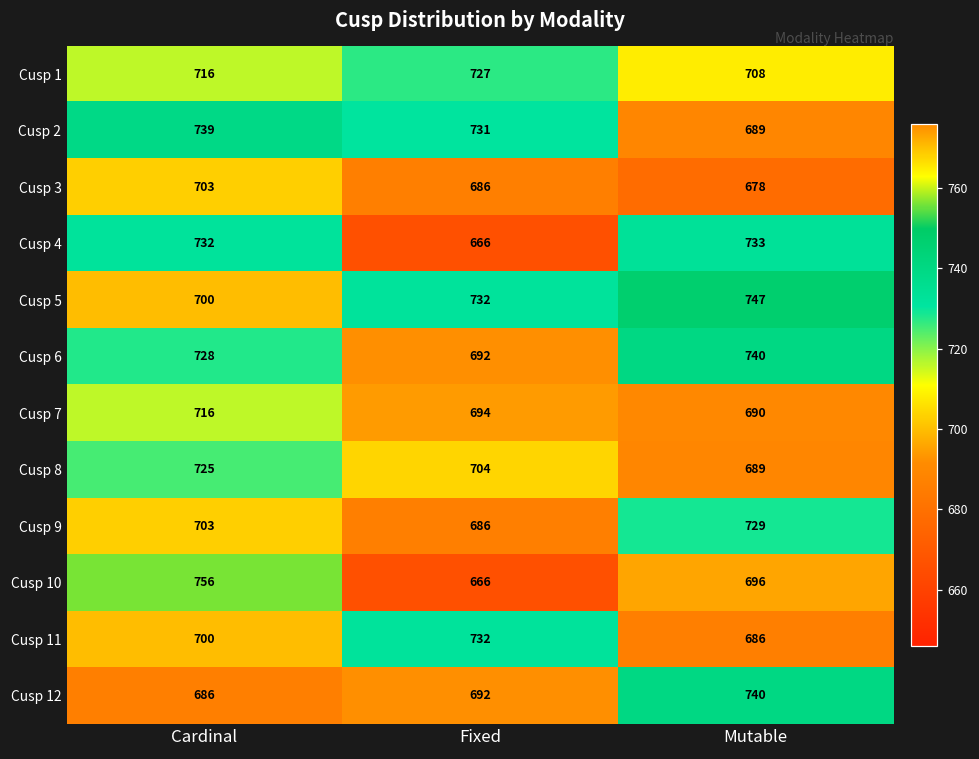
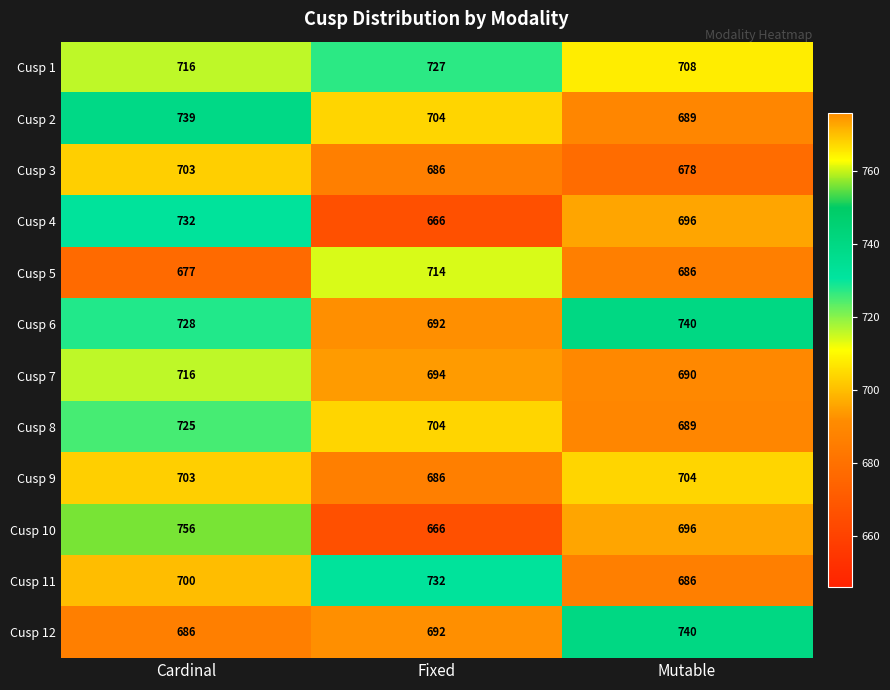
  {
    "Cusp 1": {
      "Cardinal": 716,
      "Fixed": 727,
      "Mutable": 708
    },
    "Cusp 2": {
      "Cardinal": 739,
-     "Fixed": 731,
+     "Fixed": 704,
      "Mutable": 689
    },
    "Cusp 3": {
      "Cardinal": 703,
      "Fixed": 686,
      "Mutable": 678
    },
    "Cusp 4": {
      "Cardinal": 732,
      "Fixed": 666,
-     "Mutable": 733
+     "Mutable": 696
    },
    "Cusp 5": {
-     "Cardinal": 700,
-     "Fixed": 732,
-     "Mutable": 747
+     "Cardinal": 677,
+     "Fixed": 714,
+     "Mutable": 686
    },
    "Cusp 6": {
      "Cardinal": 728,
      "Fixed": 692,
      "Mutable": 740
    },
    "Cusp 7": {
      "Cardinal": 716,
      "Fixed": 694,
      "Mutable": 690
    },
    "Cusp 8": {
      "Cardinal": 725,
      "Fixed": 704,
      "Mutable": 689
    },
    "Cusp 9": {
      "Cardinal": 703,
      "Fixed": 686,
-     "Mutable": 729
+     "Mutable": 704
    },
    "Cusp 10": {
      "Cardinal": 756,
      "Fixed": 666,
      "Mutable": 696
    },
    "Cusp 11": {
      "Cardinal": 700,
      "Fixed": 732,
      "Mutable": 686
    },
    "Cusp 12": {
      "Cardinal": 686,
      "Fixed": 692,
      "Mutable": 740
    }
  }
